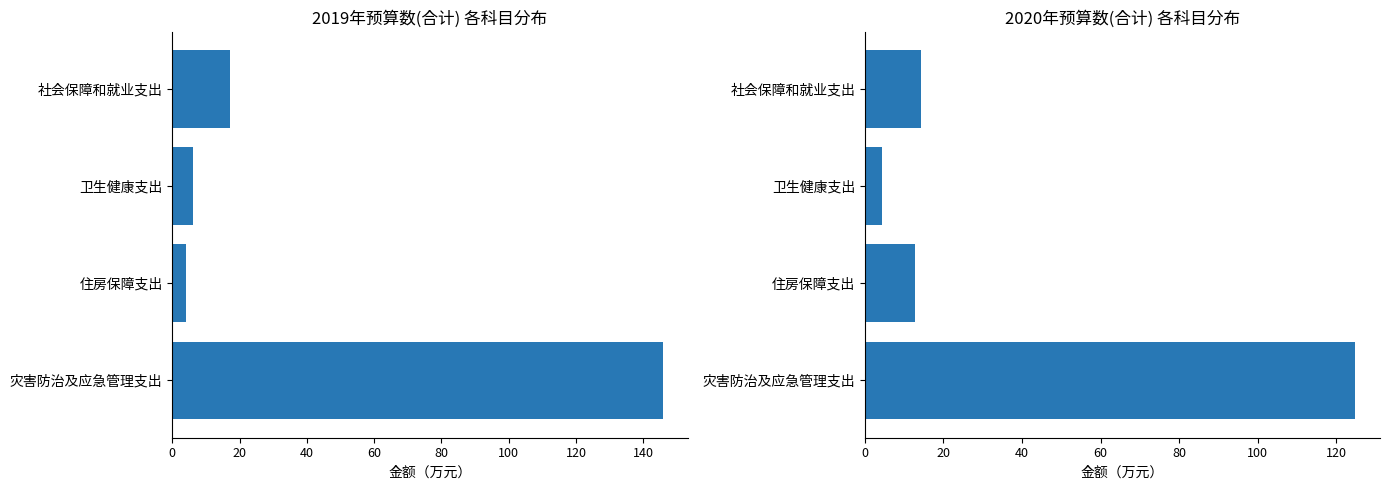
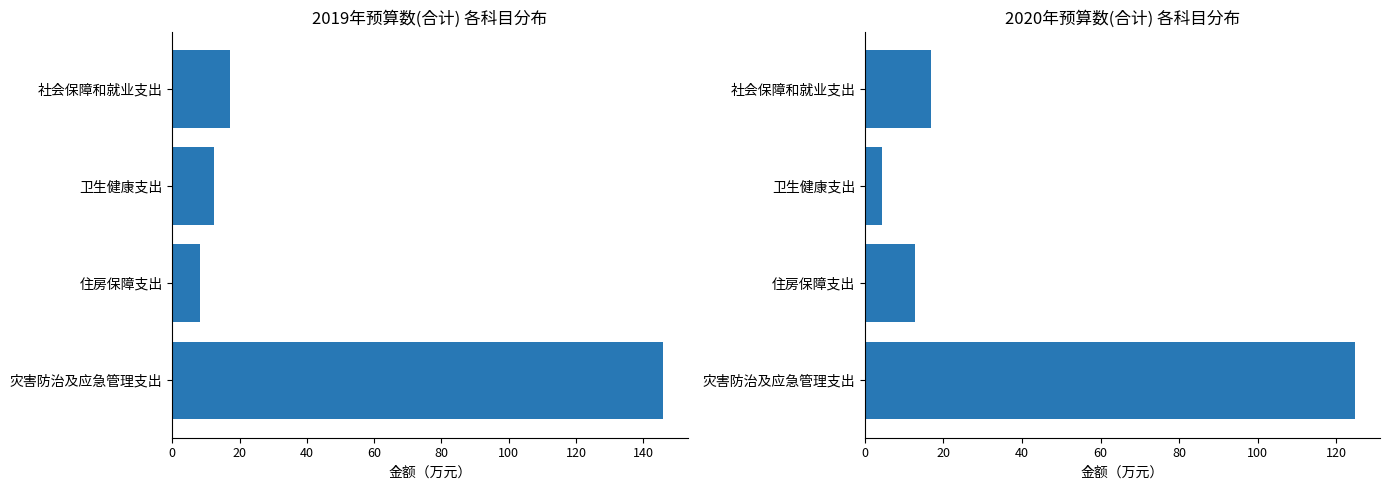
  {
    "2019年预算数(合计) 各科目分布": {
      "社会保障和就业支出": 17,
-     "卫生健康支出": 6,
-     "住房保障支出": 4,
+     "卫生健康支出": 12,
+     "住房保障支出": 8,
      "灾害防治及应急管理支出": 146
    },
    "2020年预算数(合计) 各科目分布": {
-     "社会保障和就业支出": 14,
+     "社会保障和就业支出": 17,
      "卫生健康支出": 4,
      "住房保障支出": 13,
      "灾害防治及应急管理支出": 125
    }
  }
